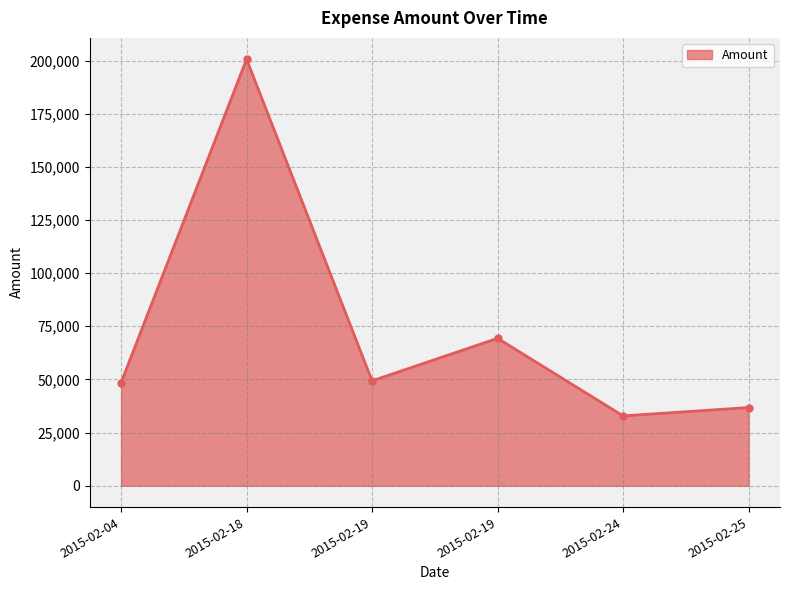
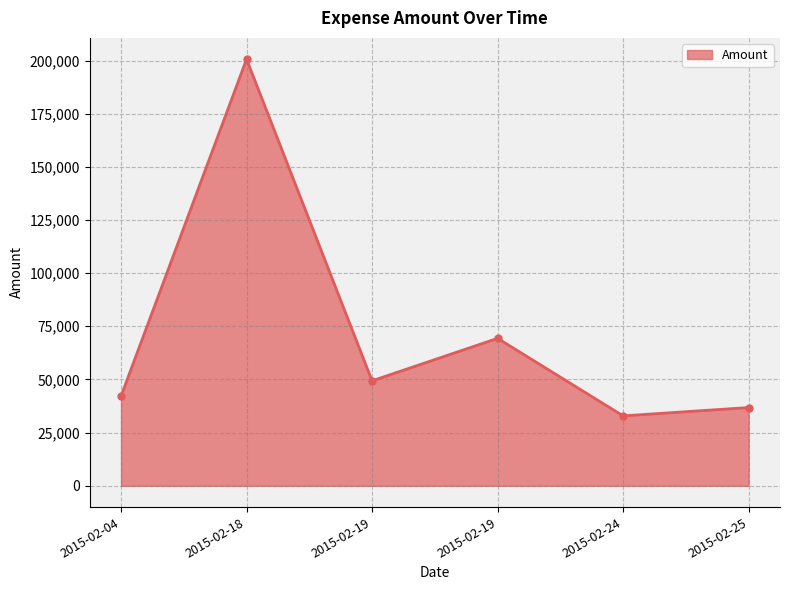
  {
-   "2015-02-04": "48,000",
+   "2015-02-04": "42,000",
    "2015-02-18": "201,000",
    "2015-02-24": "33,000",
    "2015-02-25": "37,000"
  }
